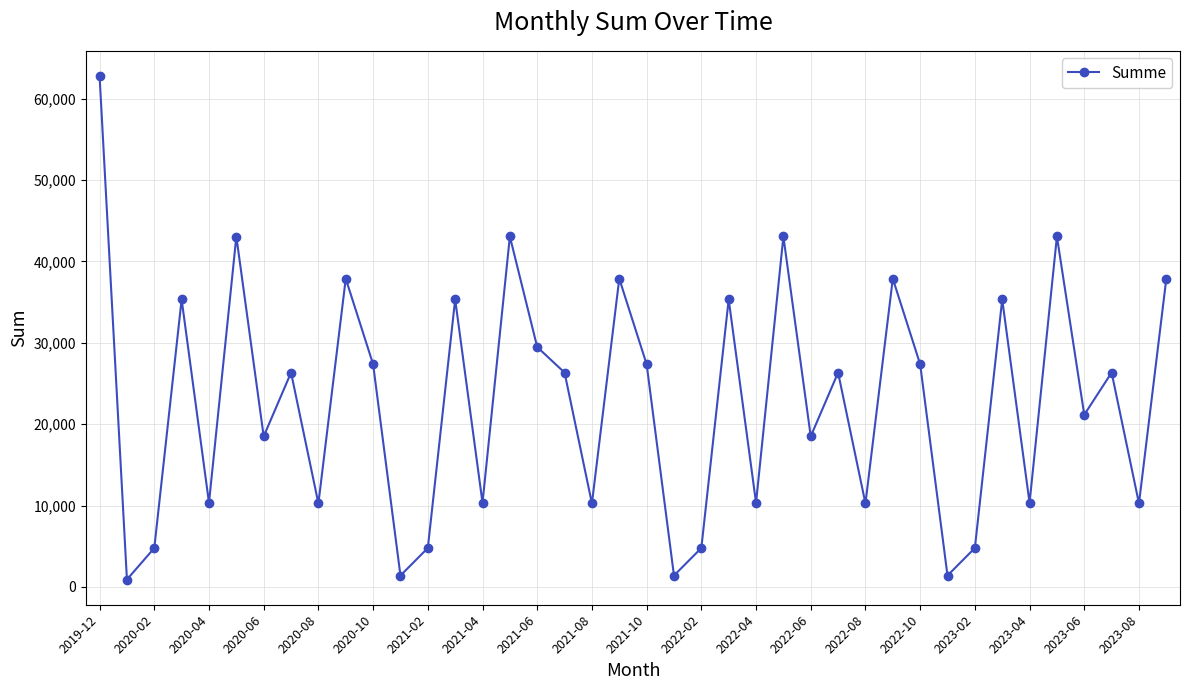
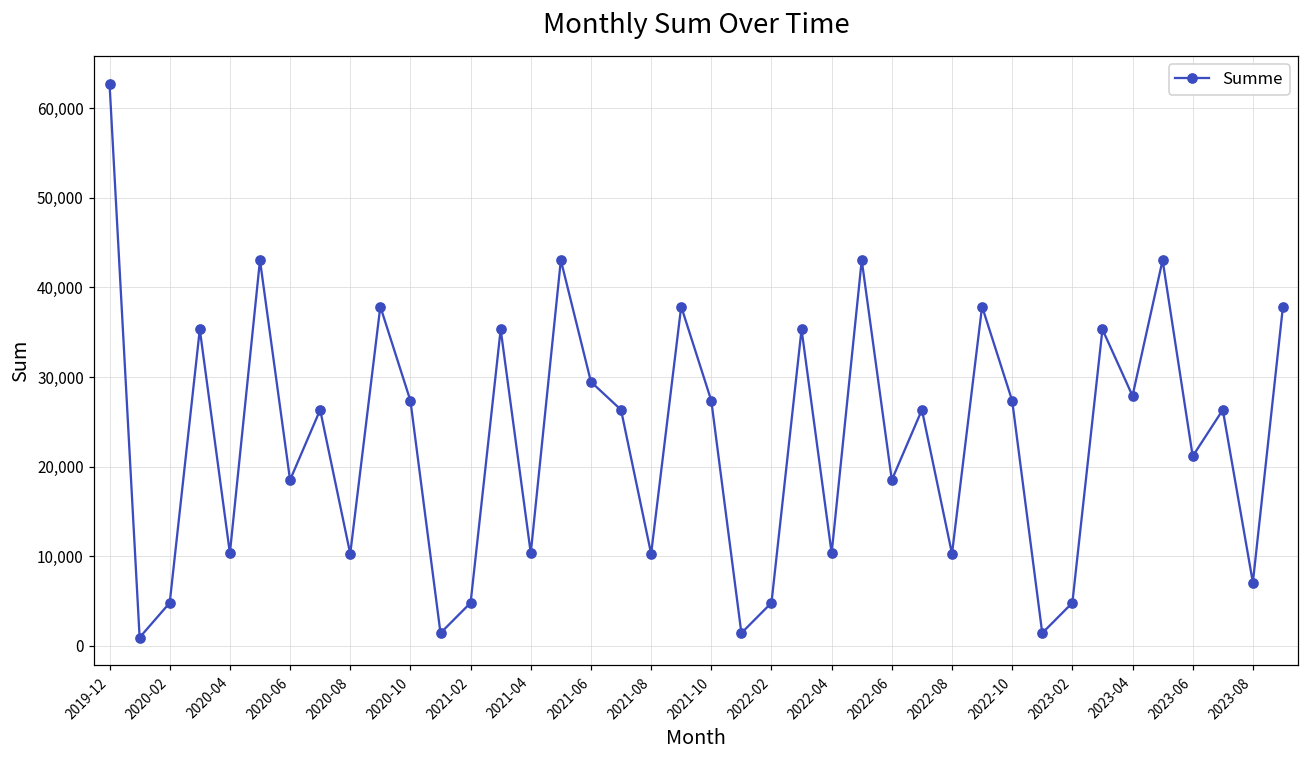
  {
    "2019-12": "63,000",
    "2020-02": "5,000",
    "2020-04": "10,000",
    "2020-06": "19,000",
    "2020-08": "10,000",
    "2020-10": "27,000",
    "2021-02": "5,000",
    "2021-04": "10,000",
    "2021-06": "29,000",
    "2021-08": "10,000",
    "2021-10": "27,000",
    "2022-02": "5,000",
    "2022-04": "10,000",
    "2022-06": "19,000",
    "2022-08": "10,000",
    "2022-10": "27,000",
    "2023-02": "5,000",
-   "2023-04": "10,000",
+   "2023-04": "28,000",
    "2023-06": "21,000",
-   "2023-08": "10,000"
+   "2023-08": "7,000"
  }
